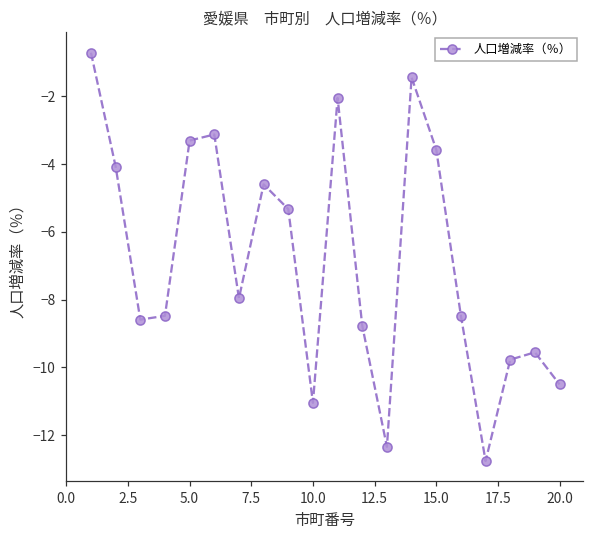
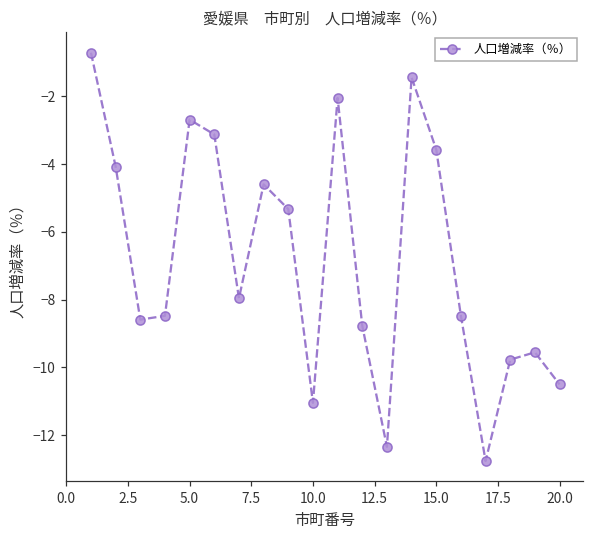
  {
-   "5.0": -3.3,
+   "5.0": -2.7,
    "10.0": -11.0,
    "15.0": -3.6,
    "20.0": -10.5
  }
